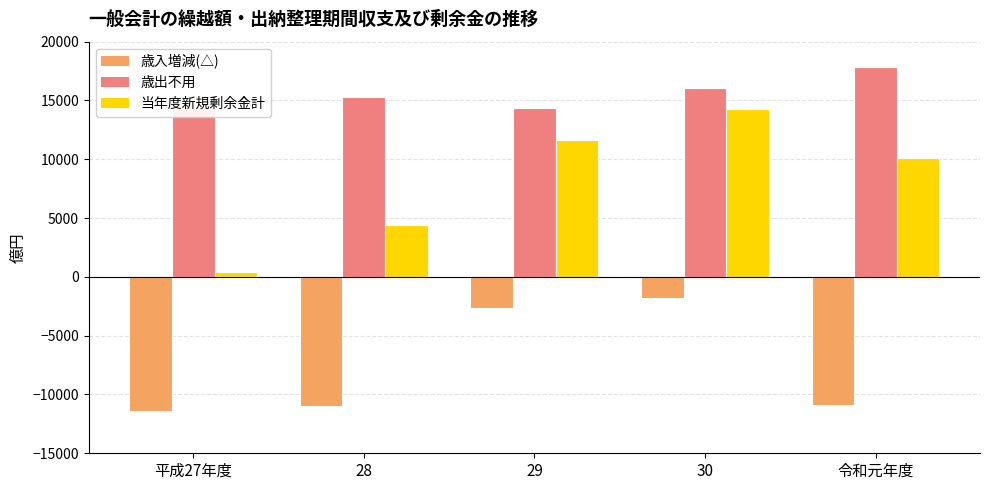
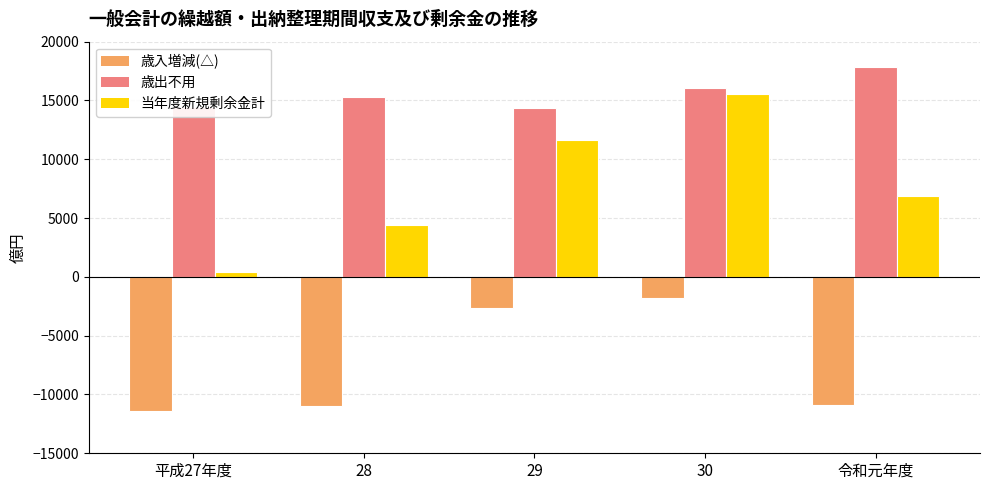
  {
    "当年度新規剰余金計": {
      "平成27年度": 400,
      "28": 4400,
      "29": 11700,
-     "30": 14300,
-     "令和元年度": 10100
+     "30": 15500,
+     "令和元年度": 6900
    }
  }
